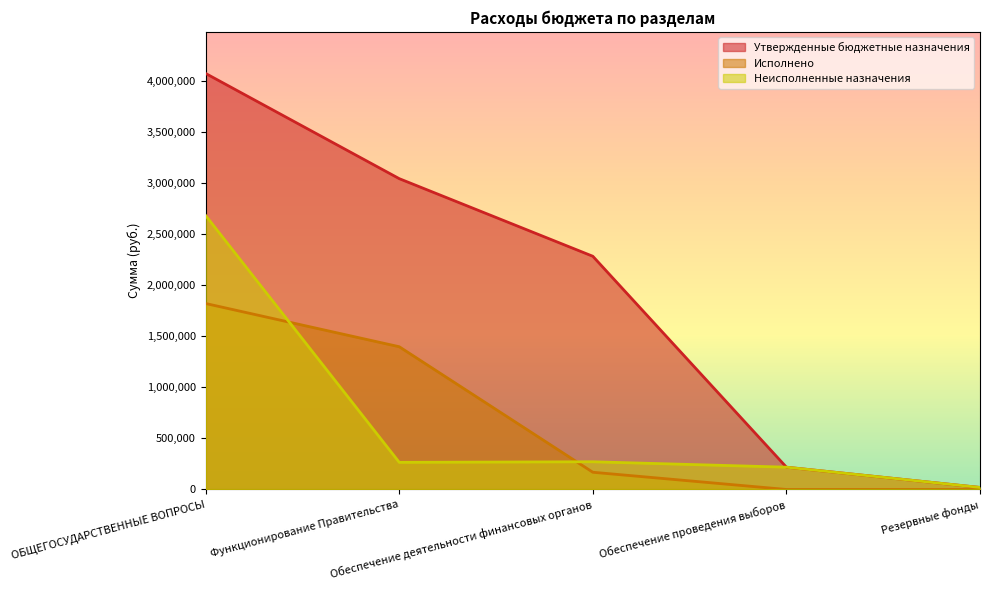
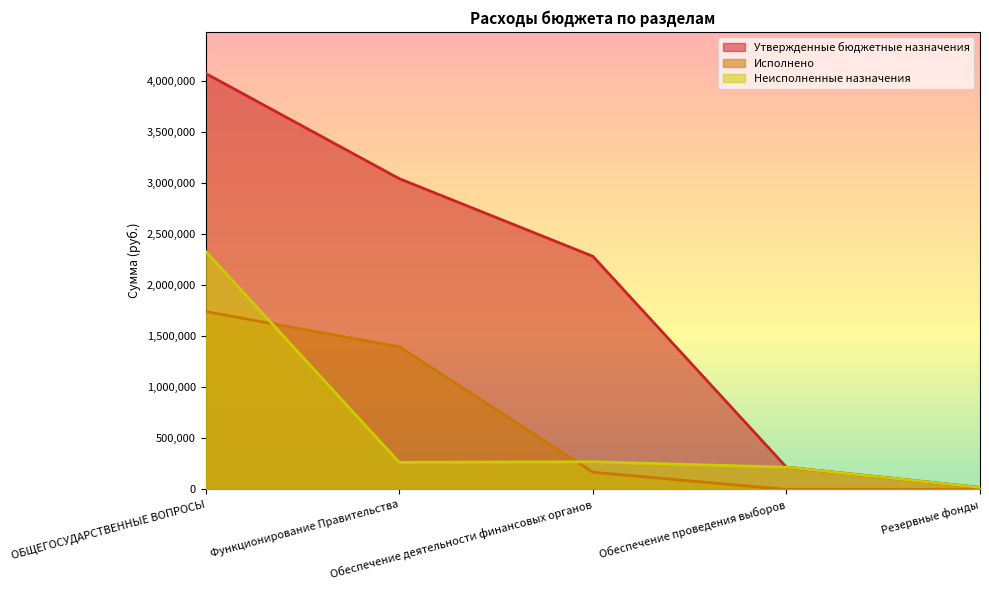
  {
    "Утвержденные бюджетные назначения": {
      "ОБЩЕГОСУДАРСТВЕННЫЕ ВОПРОСЫ": "4,080,000",
      "Функционирование Правительства": "3,050,000",
      "Обеспечение деятельности финансовых органов": "2,290,000"
    },
    "Исполнено": {
-     "ОБЩЕГОСУДАРСТВЕННЫЕ ВОПРОСЫ": "1,820,000",
+     "ОБЩЕГОСУДАРСТВЕННЫЕ ВОПРОСЫ": "1,740,000",
      "Функционирование Правительства": "1,400,000",
      "Обеспечение деятельности финансовых органов": "170,000",
      "Обеспечение проведения выборов": "0"
    },
    "Неисполненные назначения": {
-     "ОБЩЕГОСУДАРСТВЕННЫЕ ВОПРОСЫ": "2,690,000",
+     "ОБЩЕГОСУДАРСТВЕННЫЕ ВОПРОСЫ": "2,330,000",
      "Функционирование Правительства": "270,000",
      "Обеспечение деятельности финансовых органов": "270,000"
    }
  }
